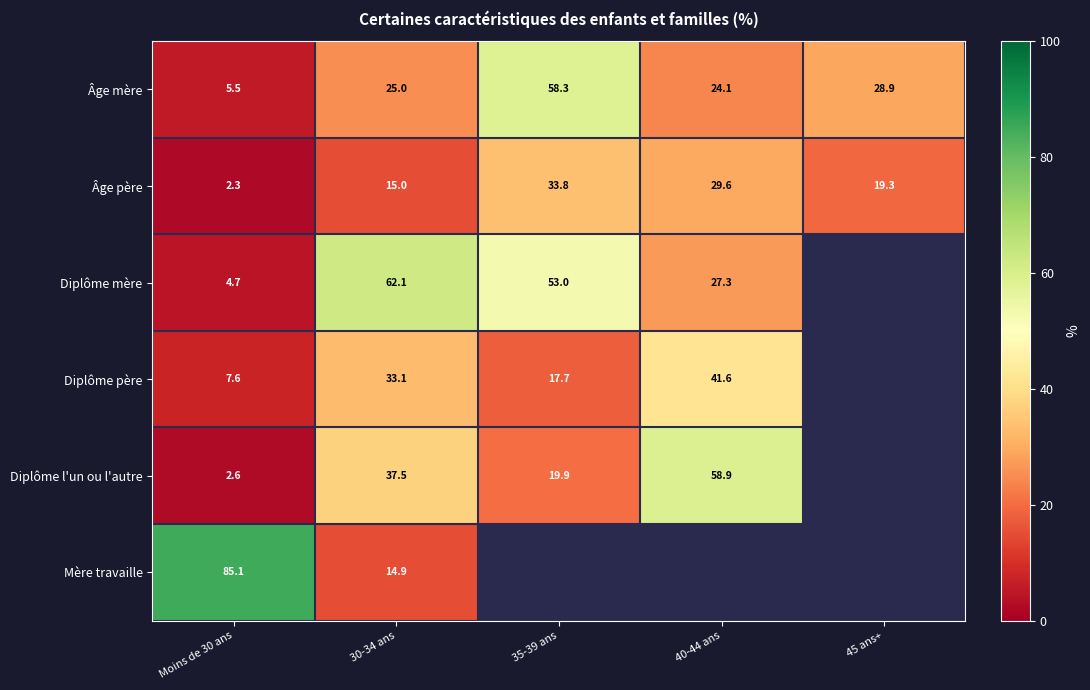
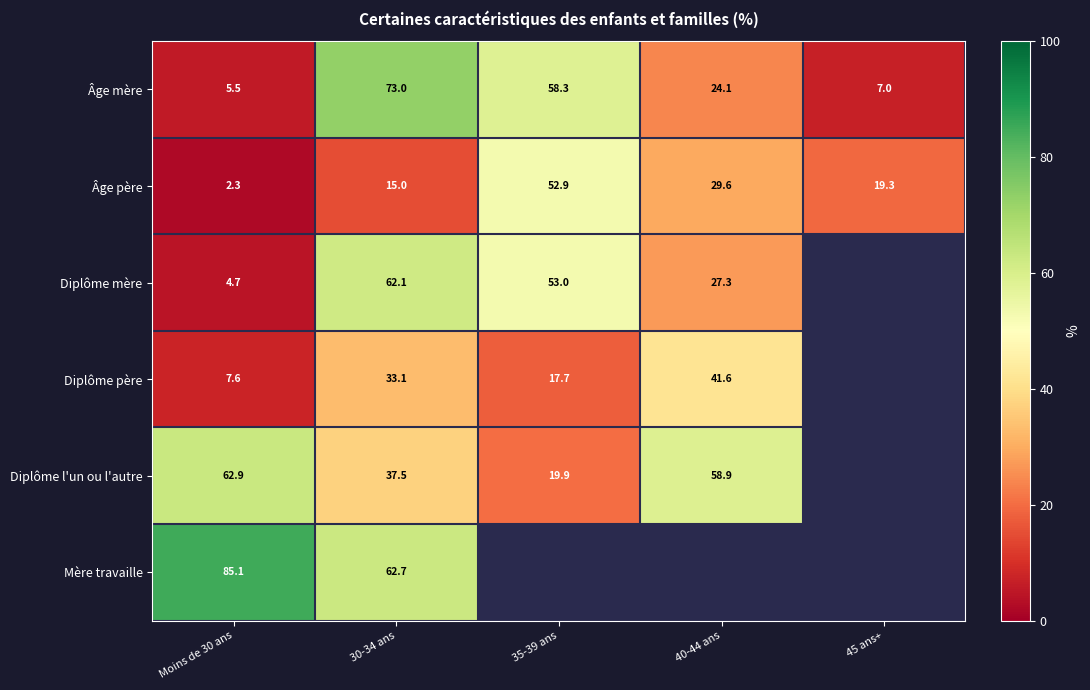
  {
    "Âge mère": {
      "Moins de 30 ans": 5.5,
-     "30-34 ans": 25.0,
+     "30-34 ans": 73.0,
      "35-39 ans": 58.3,
      "40-44 ans": 24.1,
-     "45 ans+": 28.9
+     "45 ans+": 7.0
    },
    "Âge père": {
      "Moins de 30 ans": 2.3,
      "30-34 ans": 15.0,
-     "35-39 ans": 33.8,
+     "35-39 ans": 52.9,
      "40-44 ans": 29.6,
      "45 ans+": 19.3
    },
    "Diplôme mère": {
      "Moins de 30 ans": 4.7,
      "30-34 ans": 62.1,
      "35-39 ans": 53.0,
      "40-44 ans": 27.3
    },
    "Diplôme père": {
      "Moins de 30 ans": 7.6,
      "30-34 ans": 33.1,
      "35-39 ans": 17.7,
      "40-44 ans": 41.6
    },
    "Diplôme l'un ou l'autre": {
-     "Moins de 30 ans": 2.6,
+     "Moins de 30 ans": 62.9,
      "30-34 ans": 37.5,
      "35-39 ans": 19.9,
      "40-44 ans": 58.9
    },
    "Mère travaille": {
      "Moins de 30 ans": 85.1,
-     "30-34 ans": 14.9
+     "30-34 ans": 62.7
    }
  }
